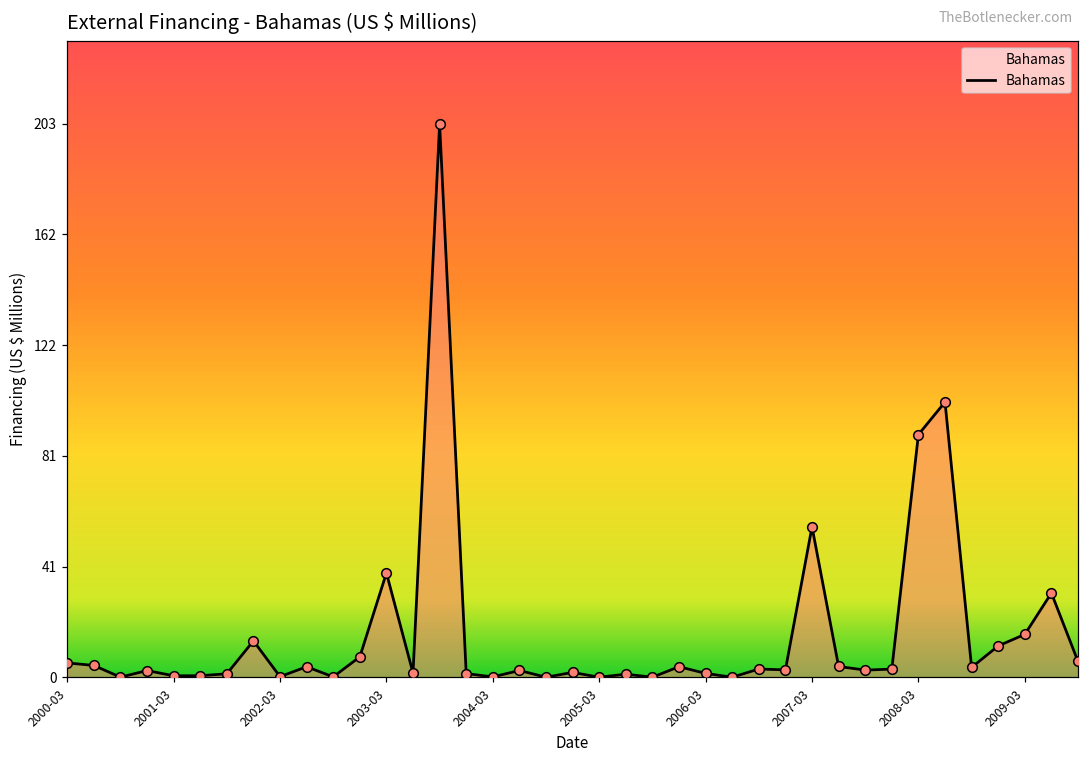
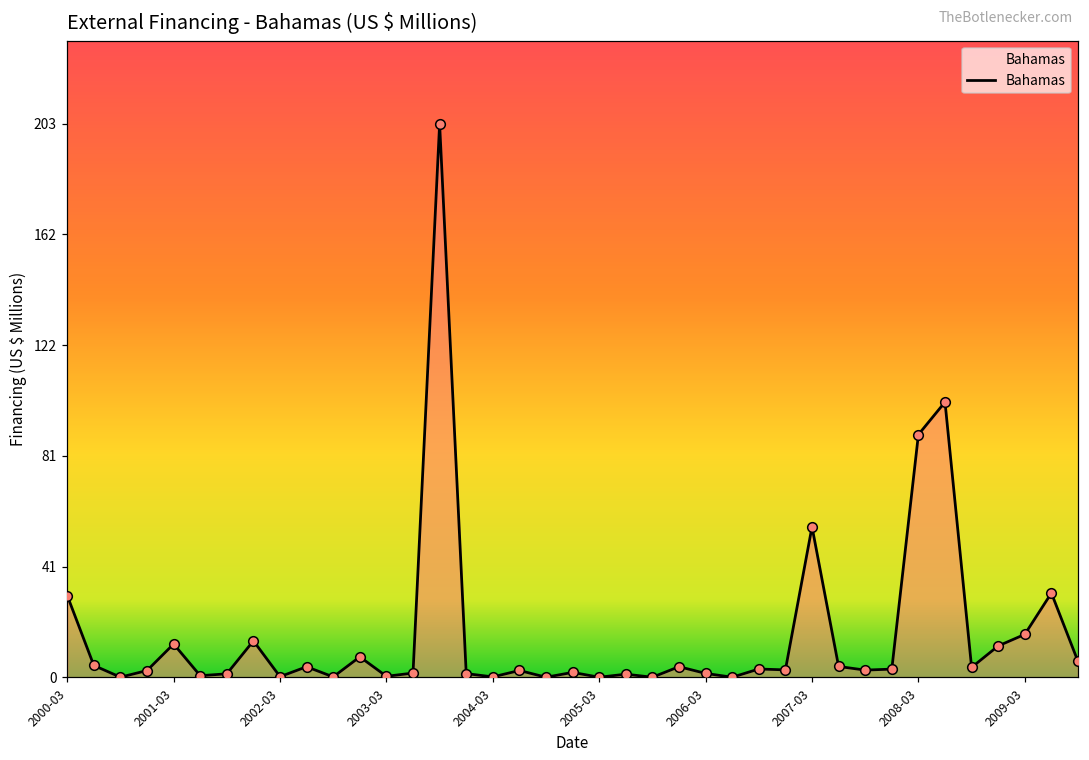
  {
-   "2000-03": 5,
-   "2001-03": 1,
+   "2000-03": 30,
+   "2001-03": 12,
    "2002-03": 0,
-   "2003-03": 38,
+   "2003-03": 0,
    "2004-03": 0,
    "2005-03": 0,
    "2006-03": 1,
    "2007-03": 55,
    "2008-03": 89,
    "2009-03": 16
  }
